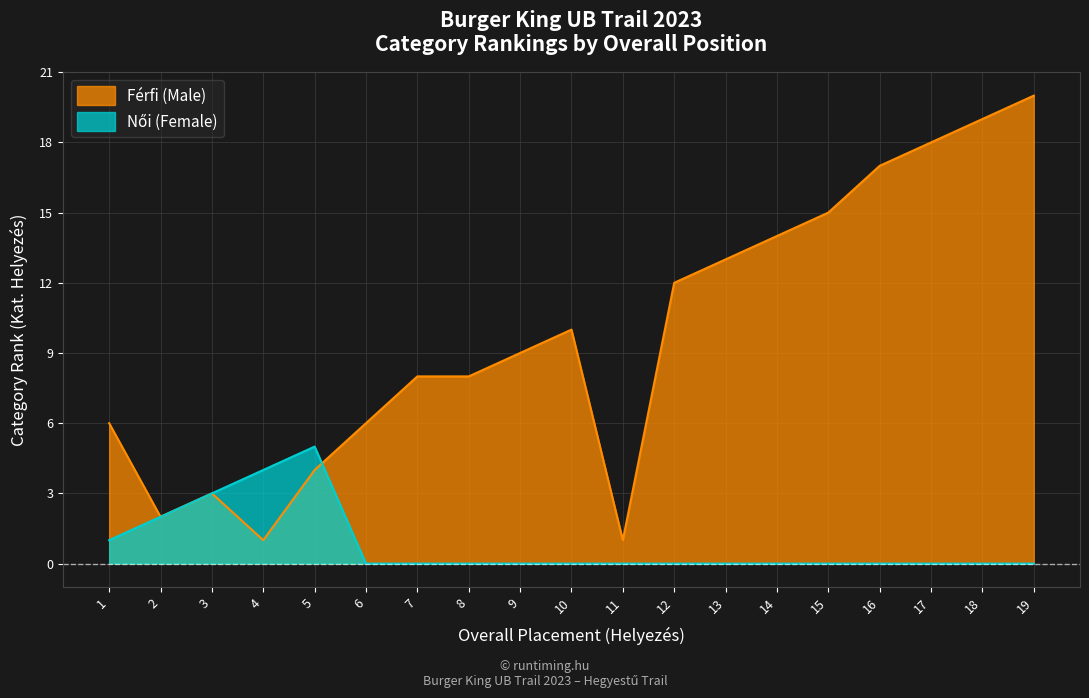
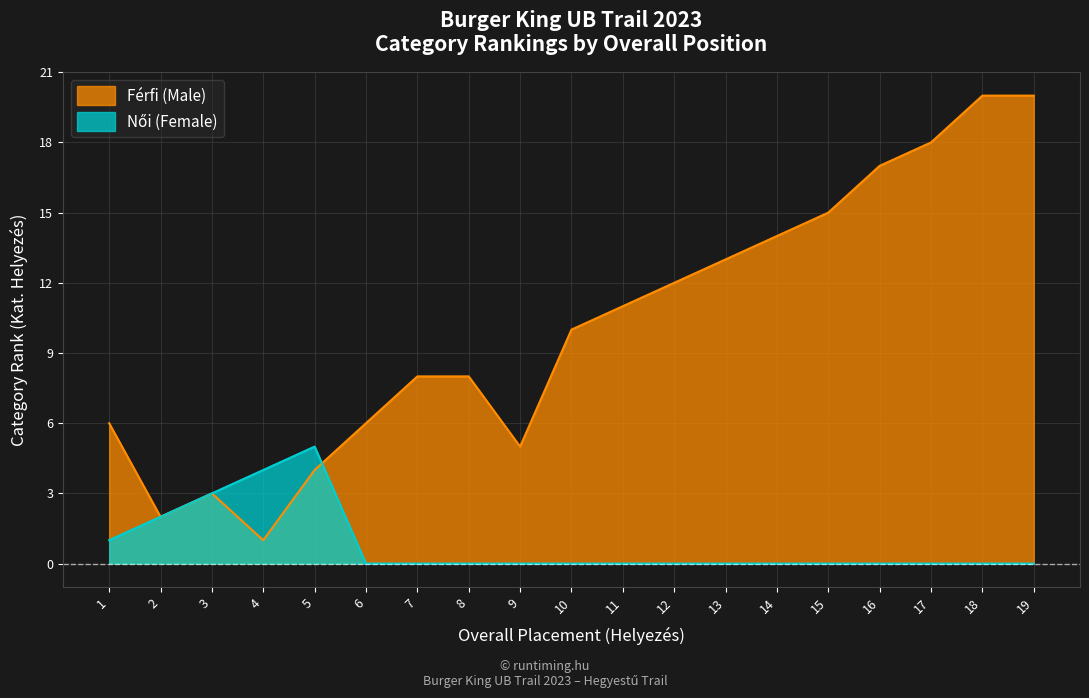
  {
    "Férfi (Male)": {
      "1": 6,
      "4": 1,
      "5": 4,
      "6": 6,
      "7": 8,
      "8": 8,
-     "9": 9,
+     "9": 5,
      "10": 10,
-     "11": 1,
+     "11": 11,
      "12": 12,
      "13": 13,
      "14": 14,
      "15": 15,
      "16": 17,
      "17": 18,
-     "18": 19,
+     "18": 20,
      "19": 20
    },
    "Női (Female)": {
      "1": 1,
      "4": 4,
      "5": 5,
      "6": 0,
      "7": 0,
      "8": 0,
      "9": 0,
      "10": 0,
      "11": 0,
      "12": 0,
      "13": 0,
      "14": 0,
      "15": 0,
      "16": 0,
      "17": 0,
      "18": 0,
      "19": 0
    }
  }
